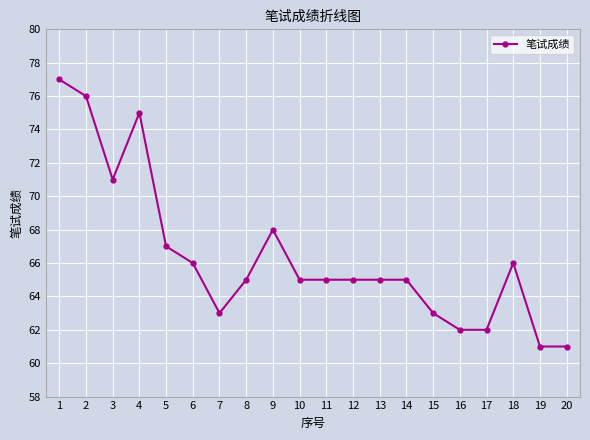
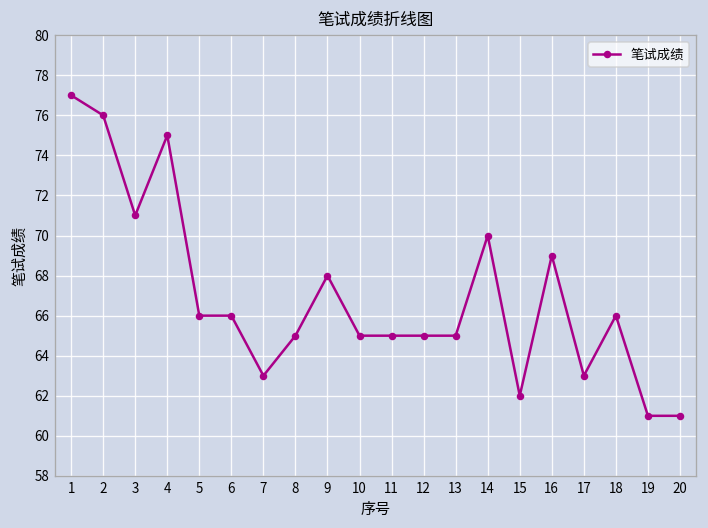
  {
    "1": 77,
    "2": 76,
    "3": 71,
    "4": 75,
-   "5": 67,
+   "5": 66,
    "6": 66,
    "7": 63,
    "8": 65,
    "9": 68,
    "10": 65,
    "11": 65,
    "12": 65,
    "13": 65,
-   "14": 65,
-   "15": 63,
-   "16": 62,
-   "17": 62,
+   "14": 70,
+   "15": 62,
+   "16": 69,
+   "17": 63,
    "18": 66,
    "19": 61,
    "20": 61
  }
